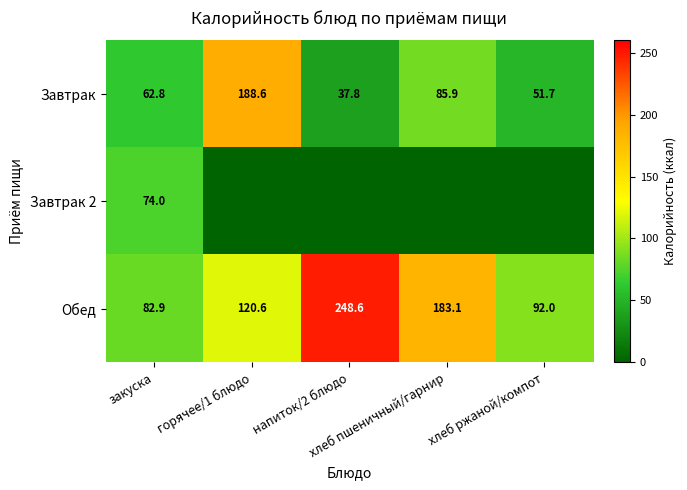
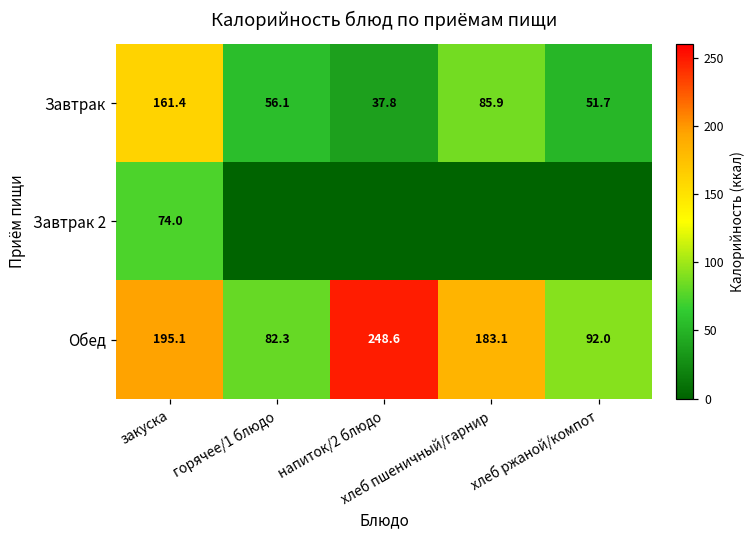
  {
    "Завтрак": {
-     "закуска": 62.8,
-     "горячее/1 блюдо": 188.6,
+     "закуска": 161.4,
+     "горячее/1 блюдо": 56.1,
      "напиток/2 блюдо": 37.8,
      "хлеб пшеничный/гарнир": 85.9,
      "хлеб ржаной/компот": 51.7
    },
    "Завтрак 2": {
      "закуска": 74.0
    },
    "Обед": {
-     "закуска": 82.9,
-     "горячее/1 блюдо": 120.6,
+     "закуска": 195.1,
+     "горячее/1 блюдо": 82.3,
      "напиток/2 блюдо": 248.6,
      "хлеб пшеничный/гарнир": 183.1,
      "хлеб ржаной/компот": 92.0
    }
  }
